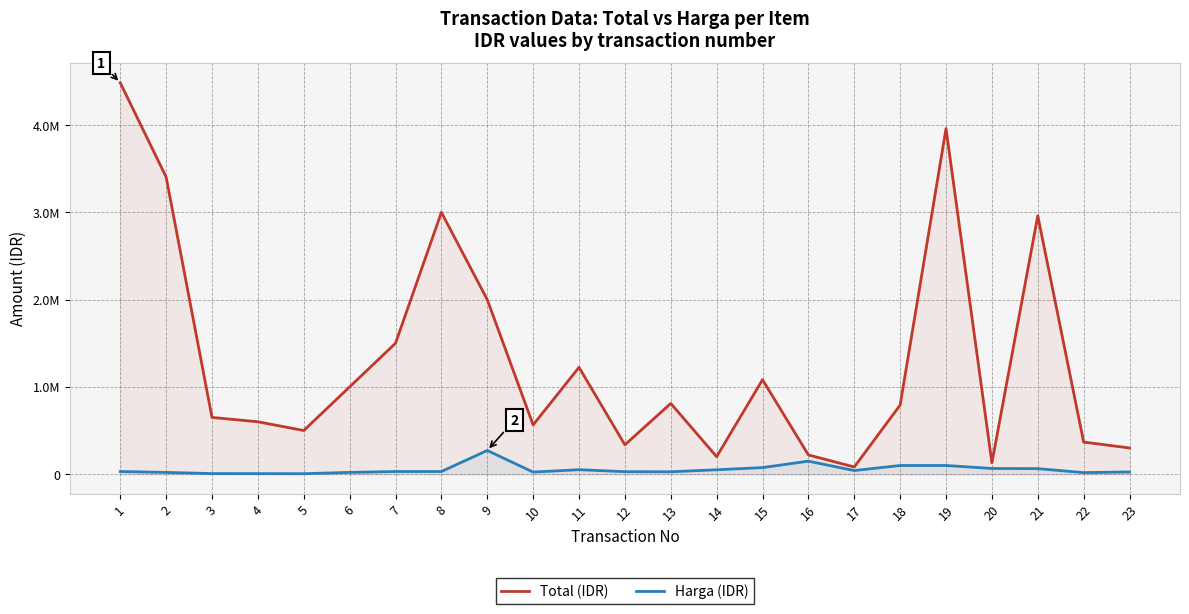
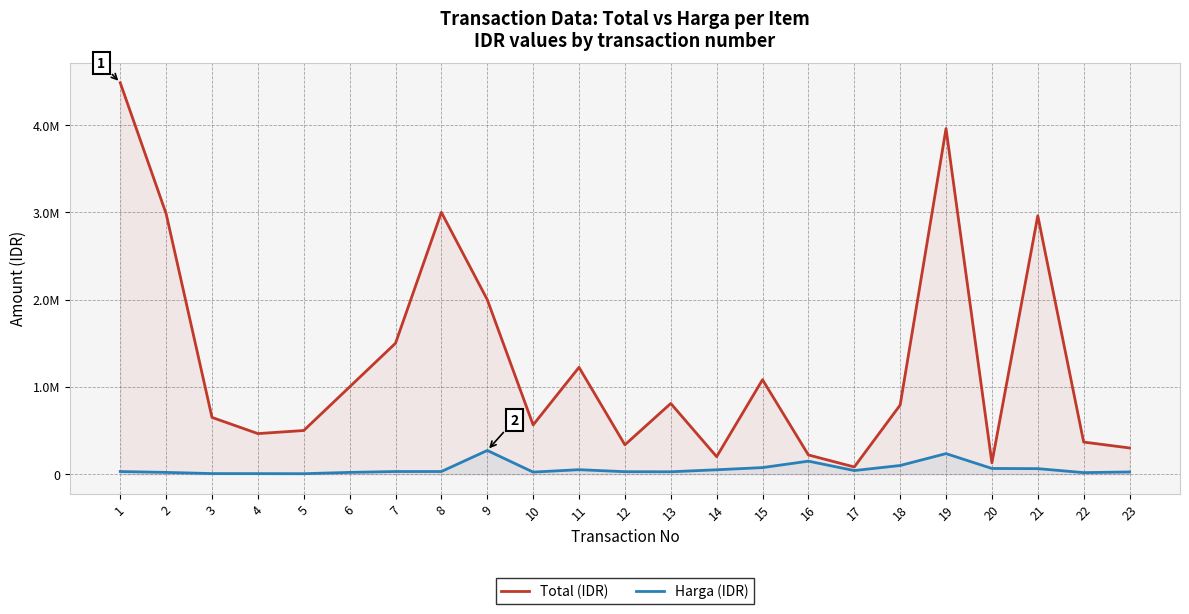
  {
    "Total (IDR)": {
-     "2": 3400000,
+     "2": 3000000,
      "3": 700000,
-     "4": 600000,
+     "4": 500000,
      "5": 500000,
      "6": 1000000,
      "7": 1500000,
      "8": 3000000,
      "9": 2000000,
      "10": 600000,
      "11": 1200000,
      "12": 300000,
      "13": 800000,
      "14": 200000,
      "15": 1100000,
      "16": 200000,
      "17": 100000,
      "18": 800000,
      "19": 4000000,
      "20": 100000,
      "21": 3000000,
      "22": 400000,
      "23": 300000
    },
    "Harga (IDR)": {
      "1": 0,
      "2": 0,
      "3": 0,
      "4": 0,
      "5": 0,
      "6": 0,
      "7": 0,
      "8": 0,
      "10": 0,
      "11": 100000,
      "12": 0,
      "13": 0,
      "14": 100000,
      "15": 100000,
      "16": 100000,
      "17": 0,
      "18": 100000,
-     "19": 100000,
+     "19": 200000,
      "20": 100000,
      "21": 100000,
      "22": 0,
      "23": 0
    }
  }
